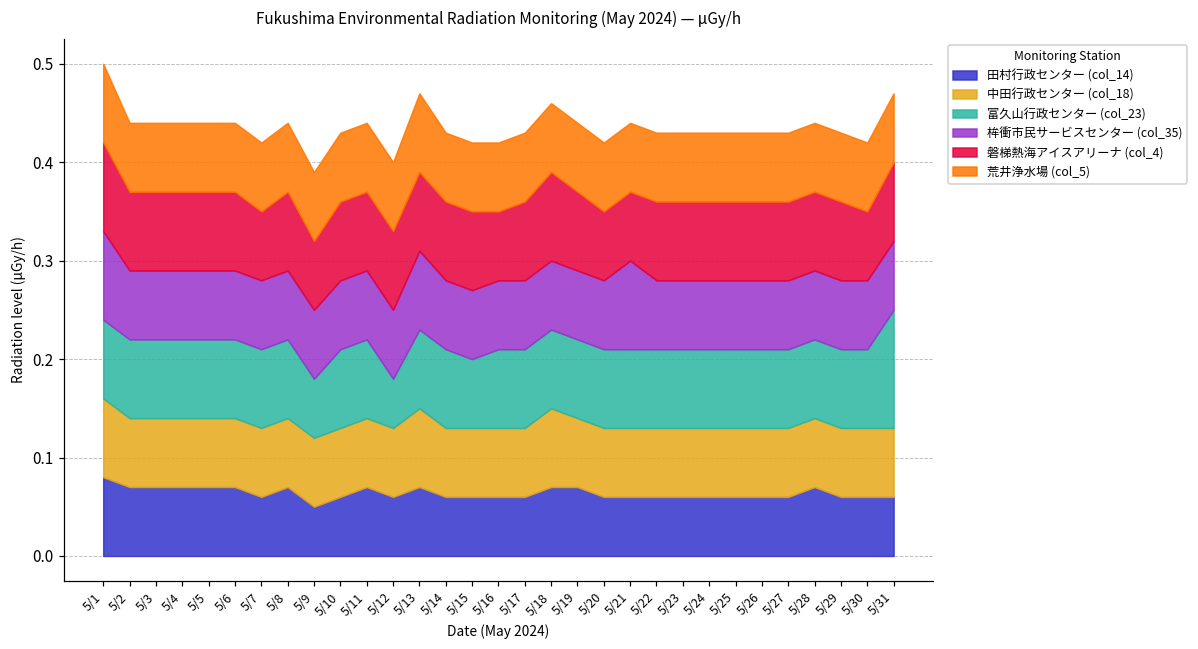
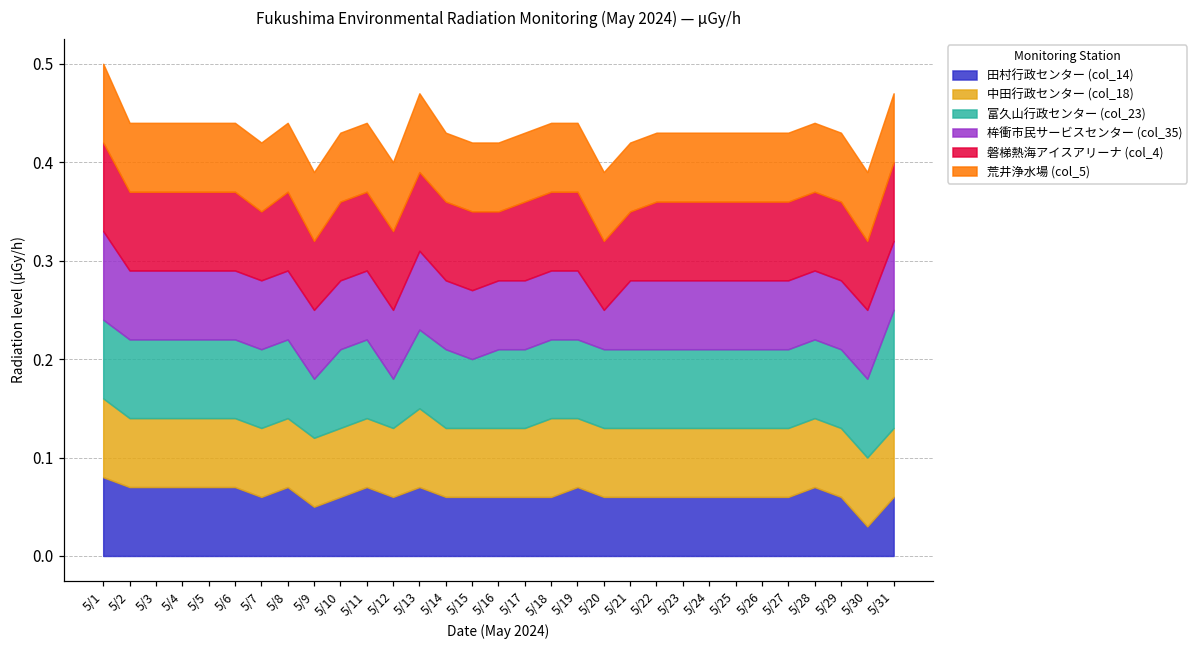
  {
    "田村行政センター (col_14)": {
      "5/1": 0.08,
      "5/2": 0.07,
      "5/3": 0.07,
      "5/4": 0.07,
      "5/5": 0.07,
      "5/6": 0.07,
      "5/7": 0.06,
      "5/8": 0.07,
      "5/9": 0.05,
      "5/10": 0.06,
      "5/11": 0.07,
      "5/12": 0.06,
      "5/13": 0.07,
      "5/14": 0.06,
      "5/15": 0.06,
      "5/16": 0.06,
      "5/17": 0.06,
-     "5/18": 0.07,
+     "5/18": 0.06,
      "5/19": 0.07,
      "5/20": 0.06,
      "5/21": 0.06,
      "5/22": 0.06,
      "5/23": 0.06,
      "5/24": 0.06,
      "5/25": 0.06,
      "5/26": 0.06,
      "5/27": 0.06,
      "5/28": 0.07,
      "5/29": 0.06,
-     "5/30": 0.06,
+     "5/30": 0.03,
      "5/31": 0.06
    },
    "富久山行政センター (col_23)": {
      "5/1": 0.08,
      "5/2": 0.08,
      "5/3": 0.08,
      "5/4": 0.08,
      "5/5": 0.08,
      "5/6": 0.08,
      "5/7": 0.08,
      "5/8": 0.08,
      "5/9": 0.06,
      "5/10": 0.08,
      "5/11": 0.08,
      "5/12": 0.05,
      "5/13": 0.08,
      "5/14": 0.08,
      "5/15": 0.07,
      "5/16": 0.08,
      "5/17": 0.08,
      "5/18": 0.08,
      "5/19": 0.08,
      "5/20": 0.08,
      "5/21": 0.08,
      "5/22": 0.08,
      "5/23": 0.08,
      "5/24": 0.08,
      "5/25": 0.08,
      "5/26": 0.08,
      "5/27": 0.08,
      "5/28": 0.08,
      "5/29": 0.08,
      "5/30": 0.08,
      "5/31": 0.12
    },
    "桙衝市民サービスセンター (col_35)": {
      "5/1": 0.09,
      "5/2": 0.07,
      "5/3": 0.07,
      "5/4": 0.07,
      "5/5": 0.07,
      "5/6": 0.07,
      "5/7": 0.07,
      "5/8": 0.07,
      "5/9": 0.07,
      "5/10": 0.07,
      "5/11": 0.07,
      "5/12": 0.07,
      "5/13": 0.08,
      "5/14": 0.07,
      "5/15": 0.07,
      "5/16": 0.07,
      "5/17": 0.07,
      "5/18": 0.07,
      "5/19": 0.07,
-     "5/20": 0.07,
-     "5/21": 0.09,
+     "5/20": 0.04,
+     "5/21": 0.07,
      "5/22": 0.07,
      "5/23": 0.07,
      "5/24": 0.07,
      "5/25": 0.07,
      "5/26": 0.07,
      "5/27": 0.07,
      "5/28": 0.07,
      "5/29": 0.07,
      "5/30": 0.07,
      "5/31": 0.07
    },
    "磐梯熱海アイスアリーナ (col_4)": {
      "5/1": 0.09,
      "5/2": 0.08,
      "5/3": 0.08,
      "5/4": 0.08,
      "5/5": 0.08,
      "5/6": 0.08,
      "5/7": 0.07,
      "5/8": 0.08,
      "5/9": 0.07,
      "5/10": 0.08,
      "5/11": 0.08,
      "5/12": 0.08,
      "5/13": 0.08,
      "5/14": 0.08,
      "5/15": 0.08,
      "5/16": 0.07,
      "5/17": 0.08,
-     "5/18": 0.09,
+     "5/18": 0.08,
      "5/19": 0.08,
      "5/20": 0.07,
      "5/21": 0.07,
      "5/22": 0.08,
      "5/23": 0.08,
      "5/24": 0.08,
      "5/25": 0.08,
      "5/26": 0.08,
      "5/27": 0.08,
      "5/28": 0.08,
      "5/29": 0.08,
      "5/30": 0.07,
      "5/31": 0.08
    }
  }
